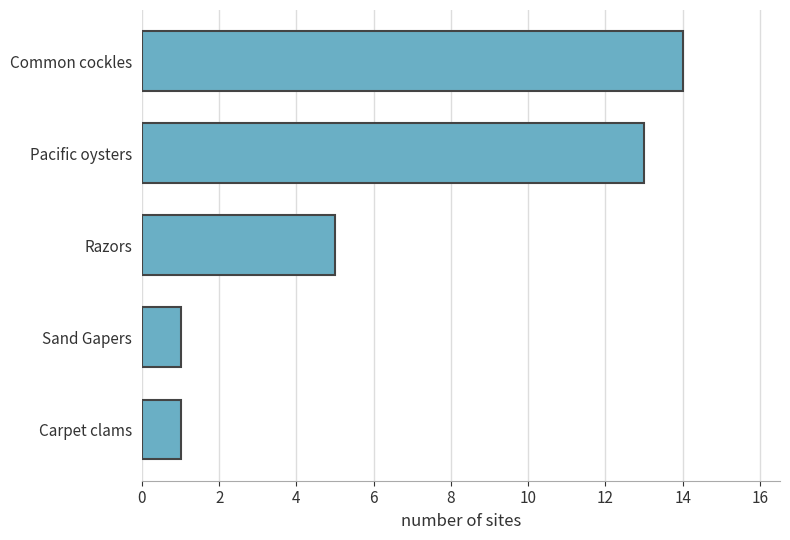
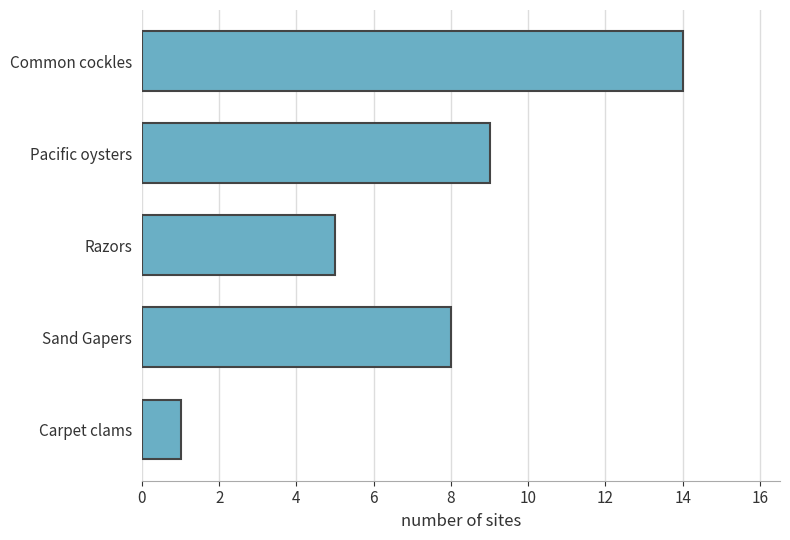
  {
    "Common cockles": 14,
-   "Pacific oysters": 13,
+   "Pacific oysters": 9,
    "Razors": 5,
-   "Sand Gapers": 1,
+   "Sand Gapers": 8,
    "Carpet clams": 1
  }
